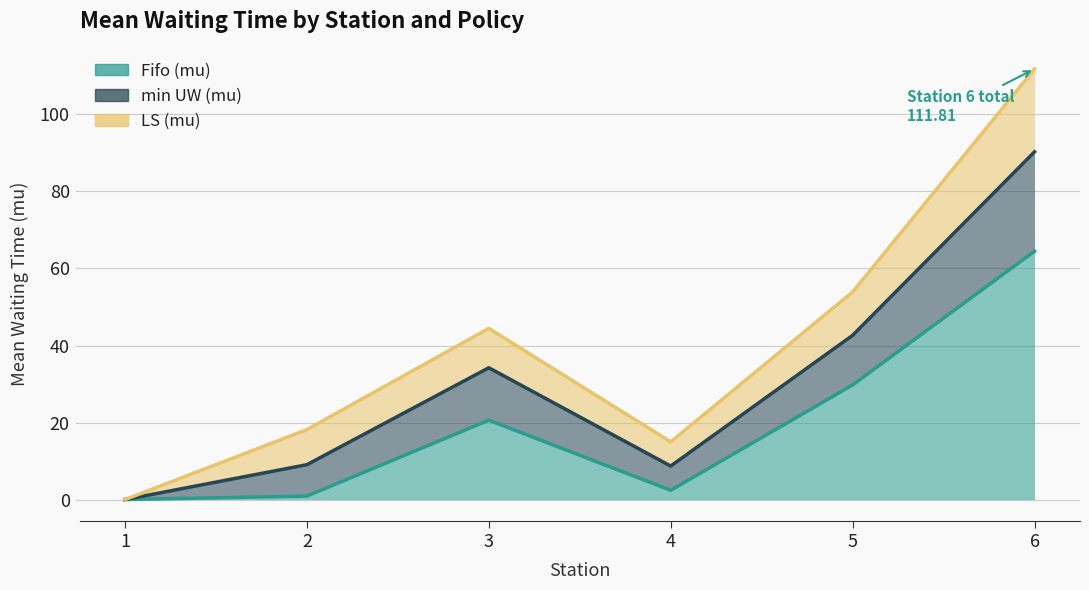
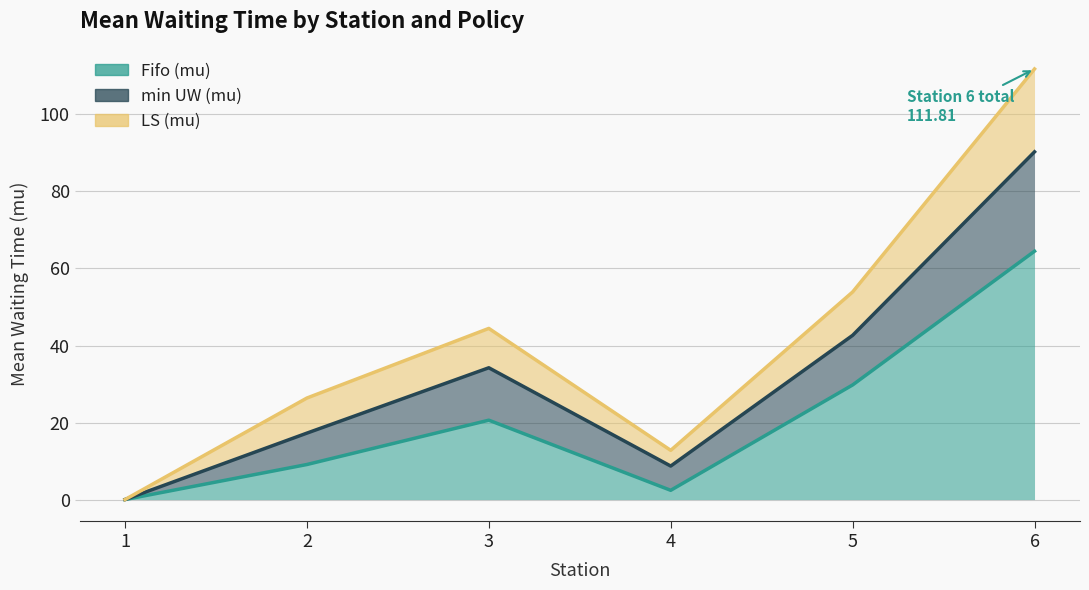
  {
    "Fifo (mu)": {
-     "2": 1,
+     "2": 9,
      "3": 21,
      "4": 2,
      "5": 30,
      "6": 64
    },
    "min UW (mu)": {
      "2": 8,
      "3": 14,
      "4": 6,
      "5": 13,
      "6": 26
    },
    "LS (mu)": {
      "2": 9,
      "3": 10,
-     "4": 6,
+     "4": 4,
      "5": 11
    }
  }
